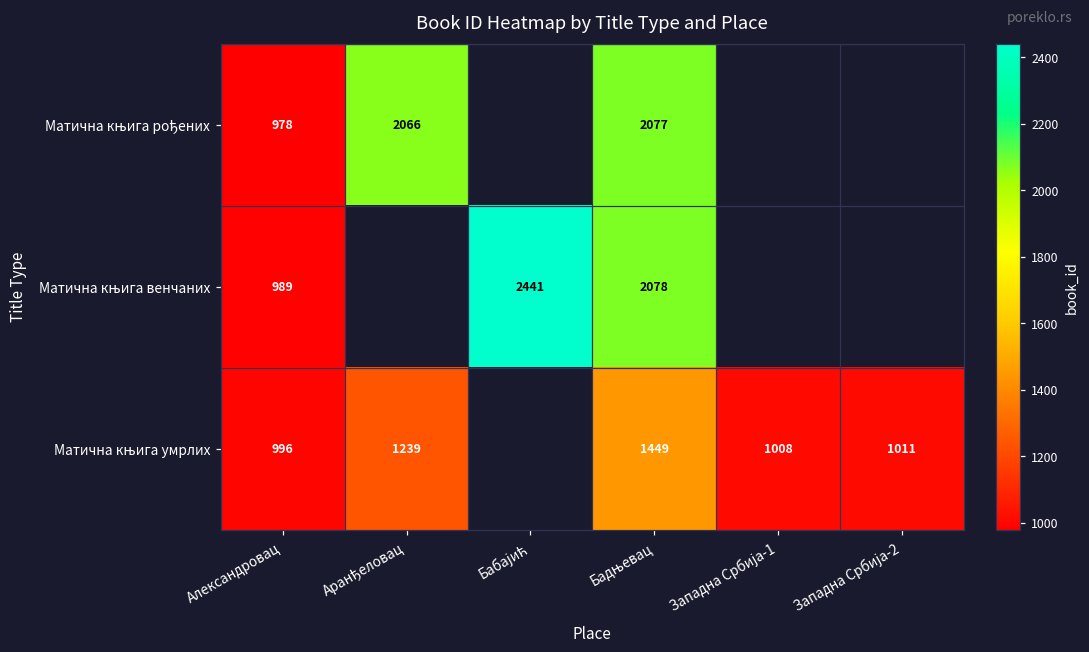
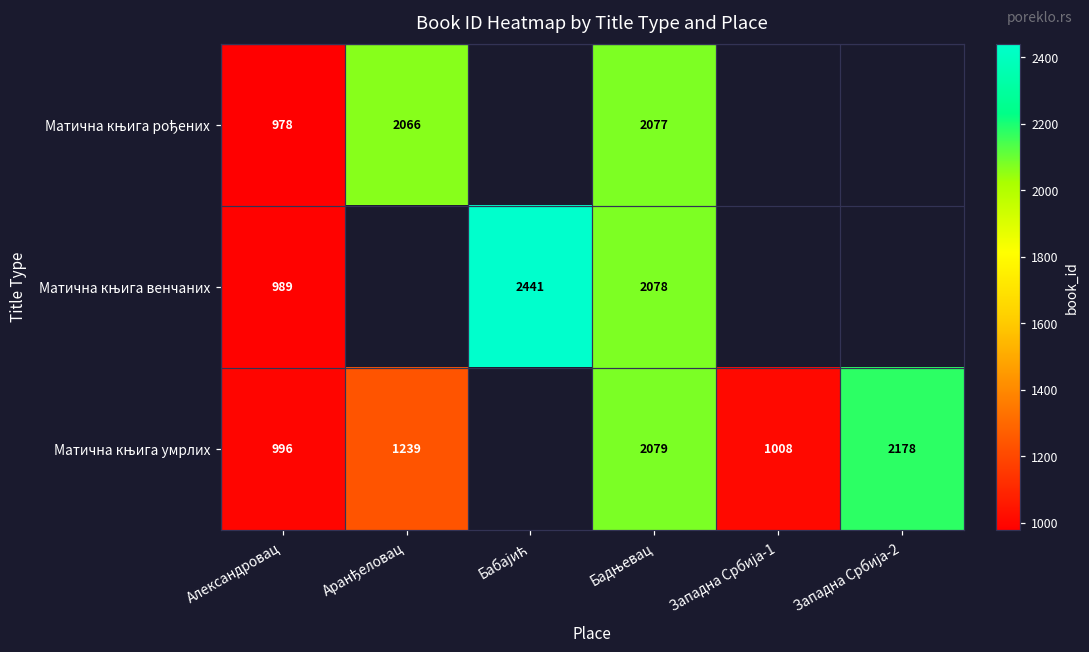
  {
    "Матична књига рођених": {
      "Александровац": 978,
      "Аранђеловац": 2066,
      "Бадњевац": 2077
    },
    "Матична књига венчаних": {
      "Александровац": 989,
      "Бабајић": 2441,
      "Бадњевац": 2078
    },
    "Матична књига умрлих": {
      "Александровац": 996,
      "Аранђеловац": 1239,
-     "Бадњевац": 1449,
+     "Бадњевац": 2079,
      "Западна Србија-1": 1008,
-     "Западна Србија-2": 1011
+     "Западна Србија-2": 2178
    }
  }
